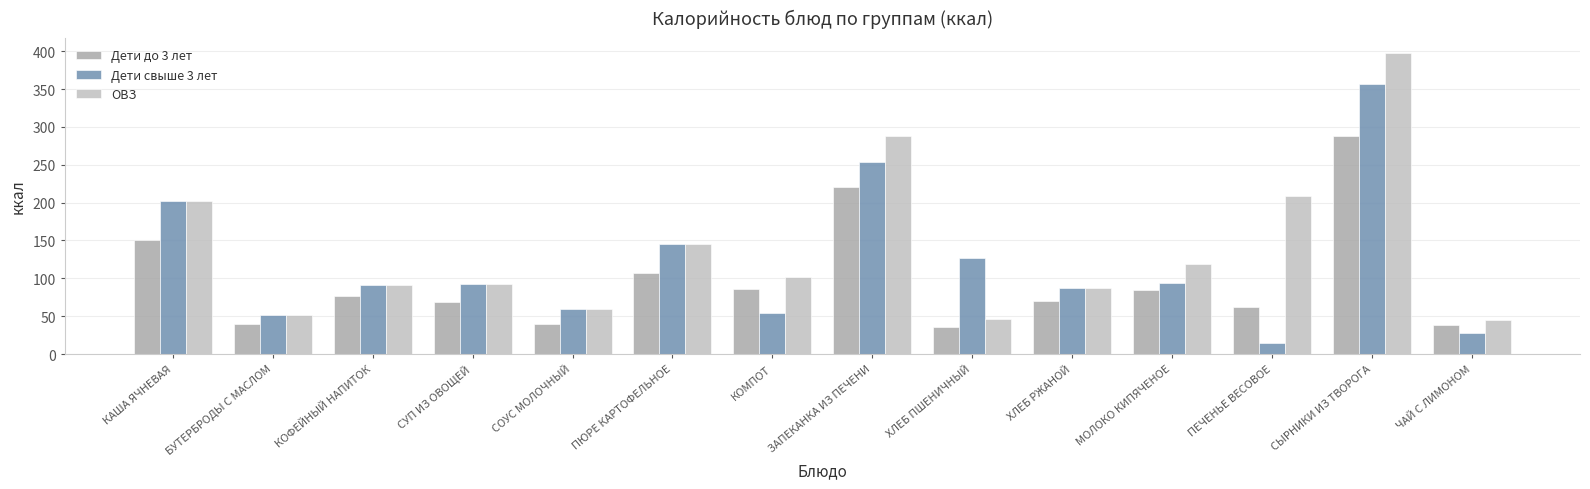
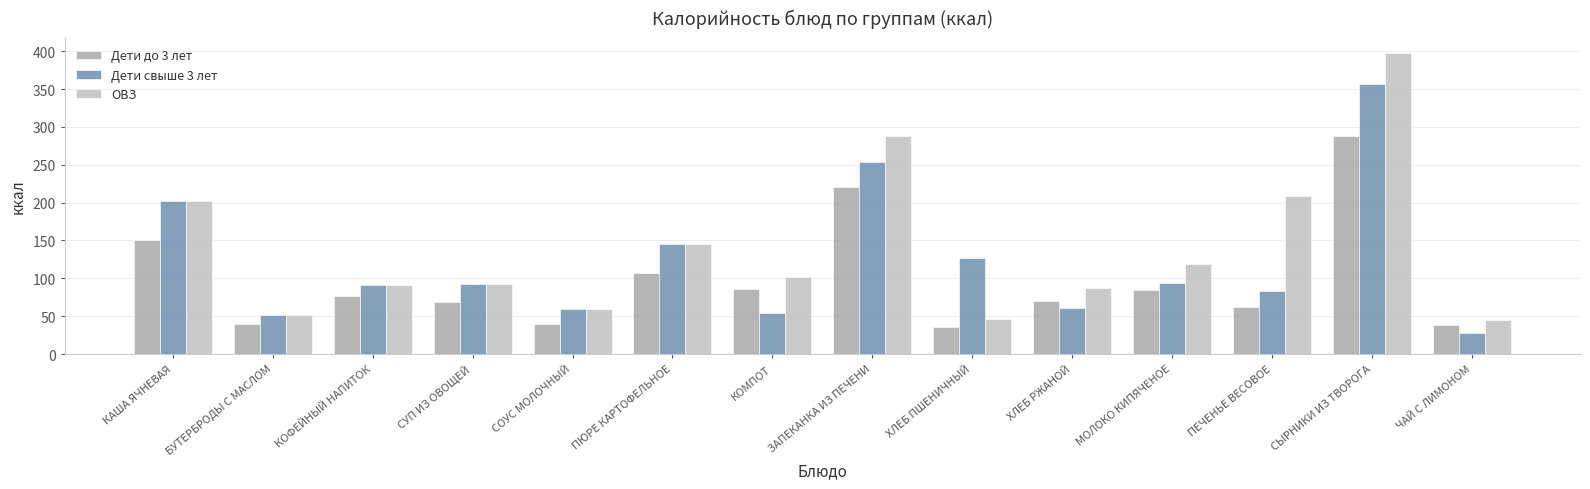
  {
    "Дети свыше 3 лет": {
      "КАША ЯЧНЕВАЯ": 200,
      "БУТЕРБРОДЫ С МАСЛОМ": 50,
      "КОФЕЙНЫЙ НАПИТОК": 90,
      "СУП ИЗ ОВОЩЕЙ": 90,
      "СОУС МОЛОЧНЫЙ": 60,
      "ПЮРЕ КАРТОФЕЛЬНОЕ": 150,
      "КОМПОТ": 50,
      "ЗАПЕКАНКА ИЗ ПЕЧЕНИ": 250,
      "ХЛЕБ ПШЕНИЧНЫЙ": 130,
-     "ХЛЕБ РЖАНОЙ": 90,
+     "ХЛЕБ РЖАНОЙ": 60,
      "МОЛОКО КИПЯЧЕНОЕ": 90,
-     "ПЕЧЕНЬЕ ВЕСОВОЕ": 10,
+     "ПЕЧЕНЬЕ ВЕСОВОЕ": 80,
      "СЫРНИКИ ИЗ ТВОРОГА": 360,
      "ЧАЙ С ЛИМОНОМ": 30
    }
  }
